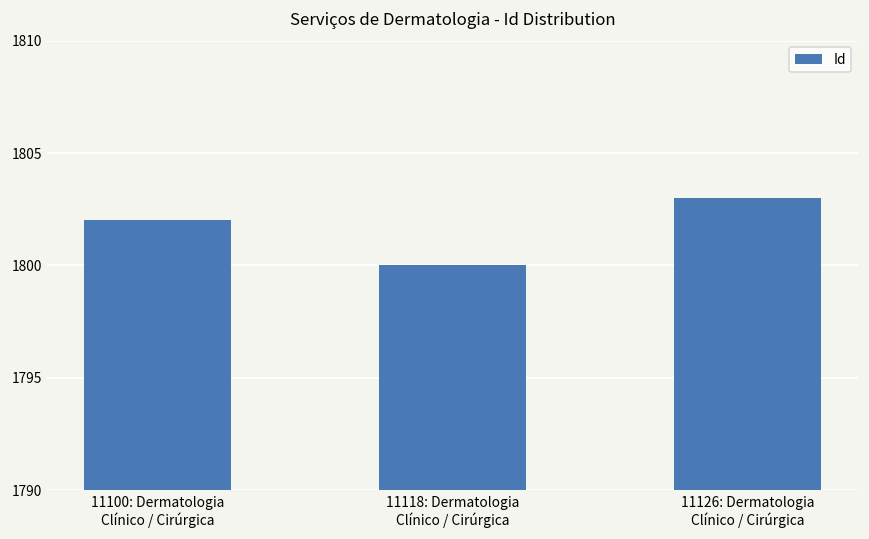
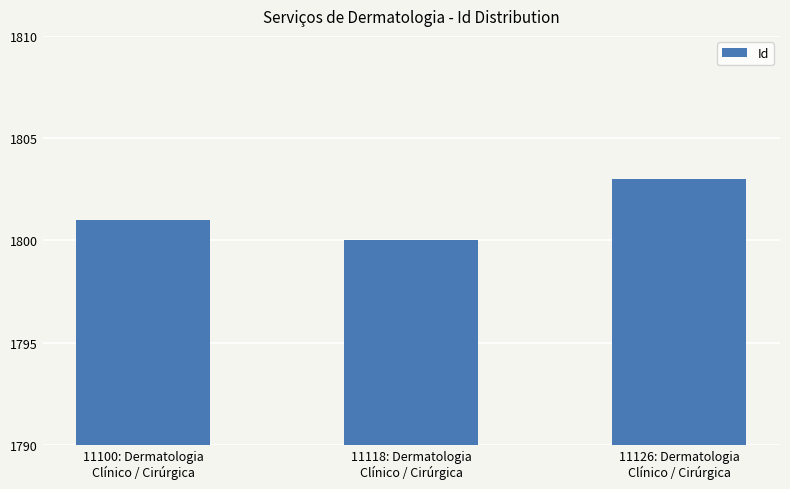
  {
-   "11100: Dermatologia Clínico / Cirúrgica": 1802,
+   "11100: Dermatologia Clínico / Cirúrgica": 1801,
    "11118: Dermatologia Clínico / Cirúrgica": 1800,
    "11126: Dermatologia Clínico / Cirúrgica": 1803
  }
